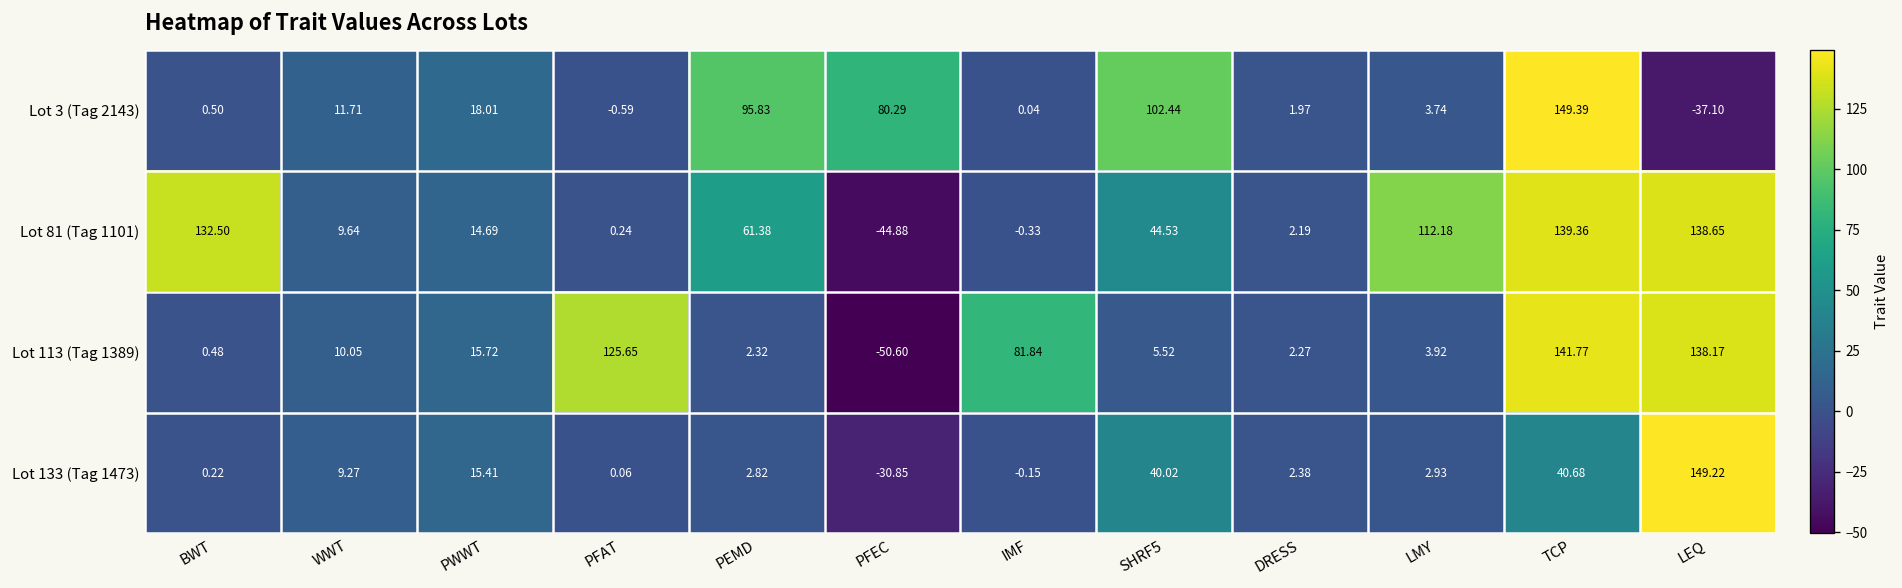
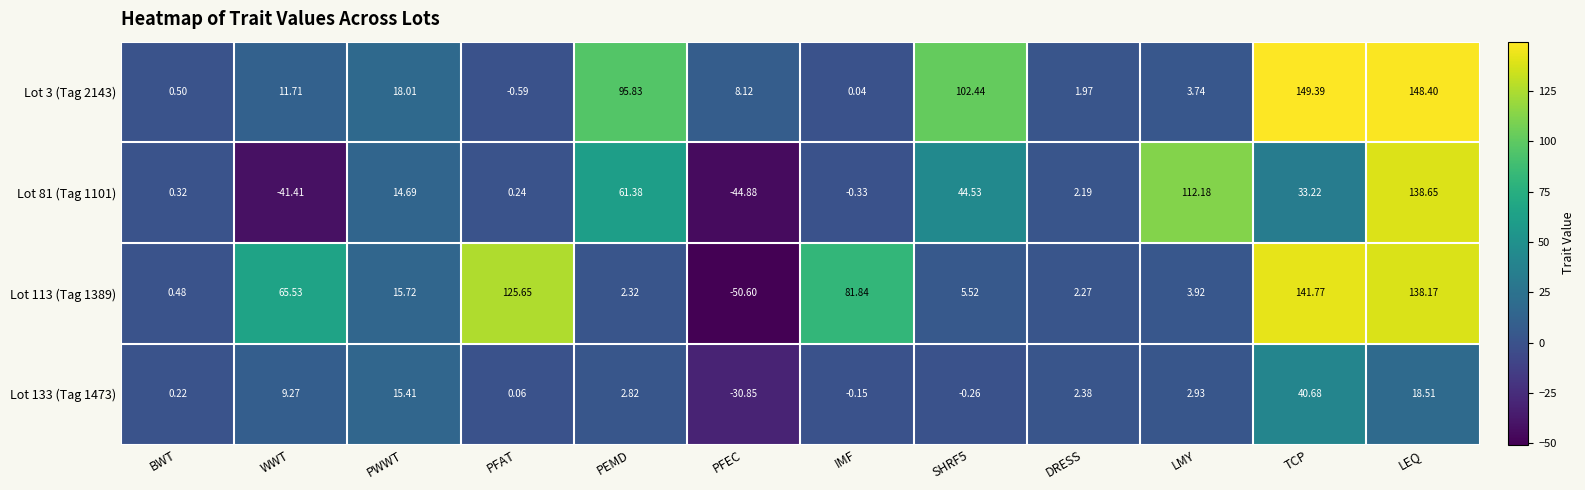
  {
    "Lot 3 (Tag 2143)": {
      "BWT": 0.50,
      "WWT": 11.71,
      "PWWT": 18.01,
      "PFAT": -0.59,
      "PEMD": 95.83,
-     "PFEC": 80.29,
+     "PFEC": 8.12,
      "IMF": 0.04,
      "SHRF5": 102.44,
      "DRESS": 1.97,
      "LMY": 3.74,
      "TCP": 149.39,
-     "LEQ": -37.10
+     "LEQ": 148.40
    },
    "Lot 81 (Tag 1101)": {
-     "BWT": 132.50,
-     "WWT": 9.64,
+     "BWT": 0.32,
+     "WWT": -41.41,
      "PWWT": 14.69,
      "PFAT": 0.24,
      "PEMD": 61.38,
      "PFEC": -44.88,
      "IMF": -0.33,
      "SHRF5": 44.53,
      "DRESS": 2.19,
      "LMY": 112.18,
-     "TCP": 139.36,
+     "TCP": 33.22,
      "LEQ": 138.65
    },
    "Lot 113 (Tag 1389)": {
      "BWT": 0.48,
-     "WWT": 10.05,
+     "WWT": 65.53,
      "PWWT": 15.72,
      "PFAT": 125.65,
      "PEMD": 2.32,
      "PFEC": -50.60,
      "IMF": 81.84,
      "SHRF5": 5.52,
      "DRESS": 2.27,
      "LMY": 3.92,
      "TCP": 141.77,
      "LEQ": 138.17
    },
    "Lot 133 (Tag 1473)": {
      "BWT": 0.22,
      "WWT": 9.27,
      "PWWT": 15.41,
      "PFAT": 0.06,
      "PEMD": 2.82,
      "PFEC": -30.85,
      "IMF": -0.15,
-     "SHRF5": 40.02,
+     "SHRF5": -0.26,
      "DRESS": 2.38,
      "LMY": 2.93,
      "TCP": 40.68,
-     "LEQ": 149.22
+     "LEQ": 18.51
    }
  }
